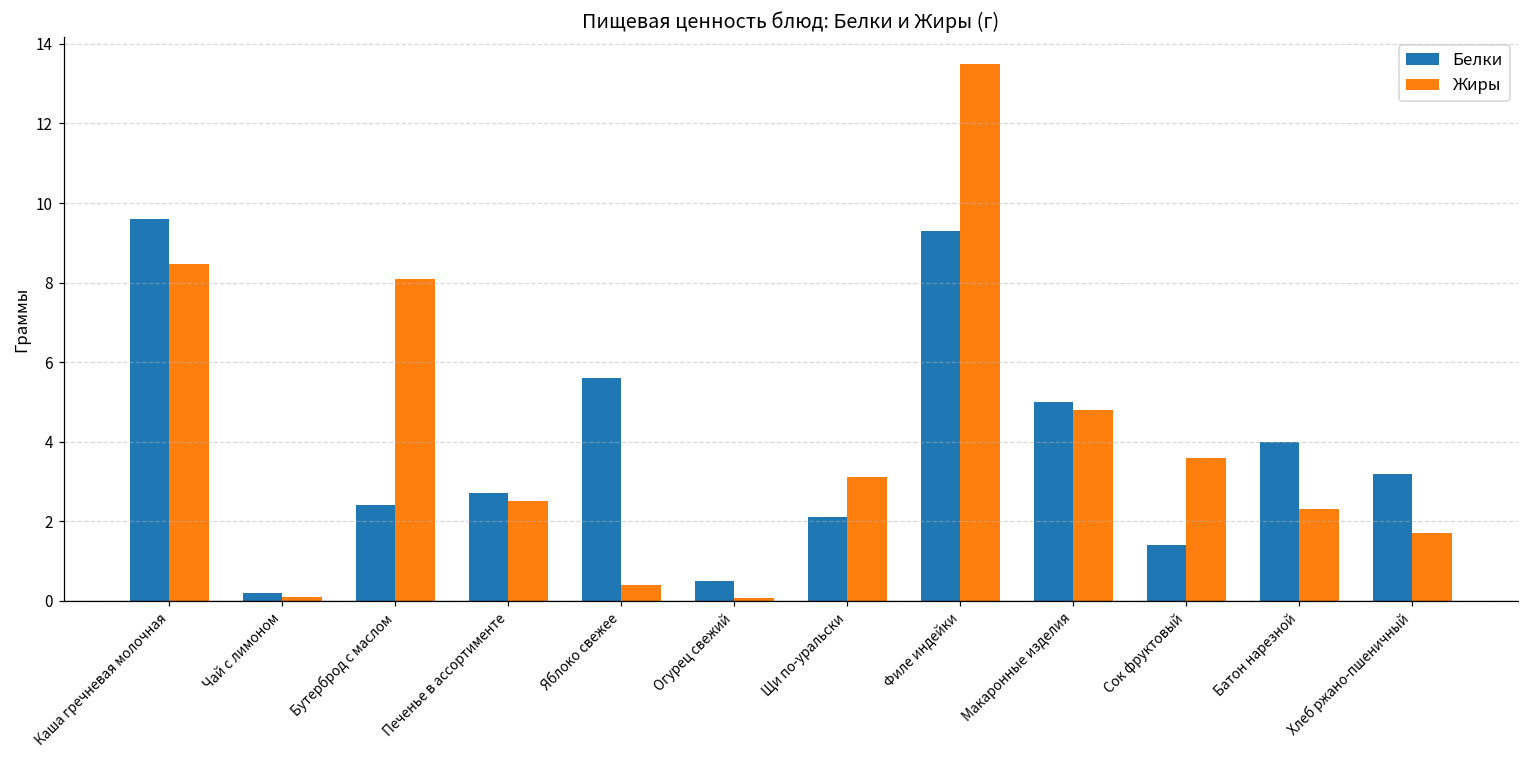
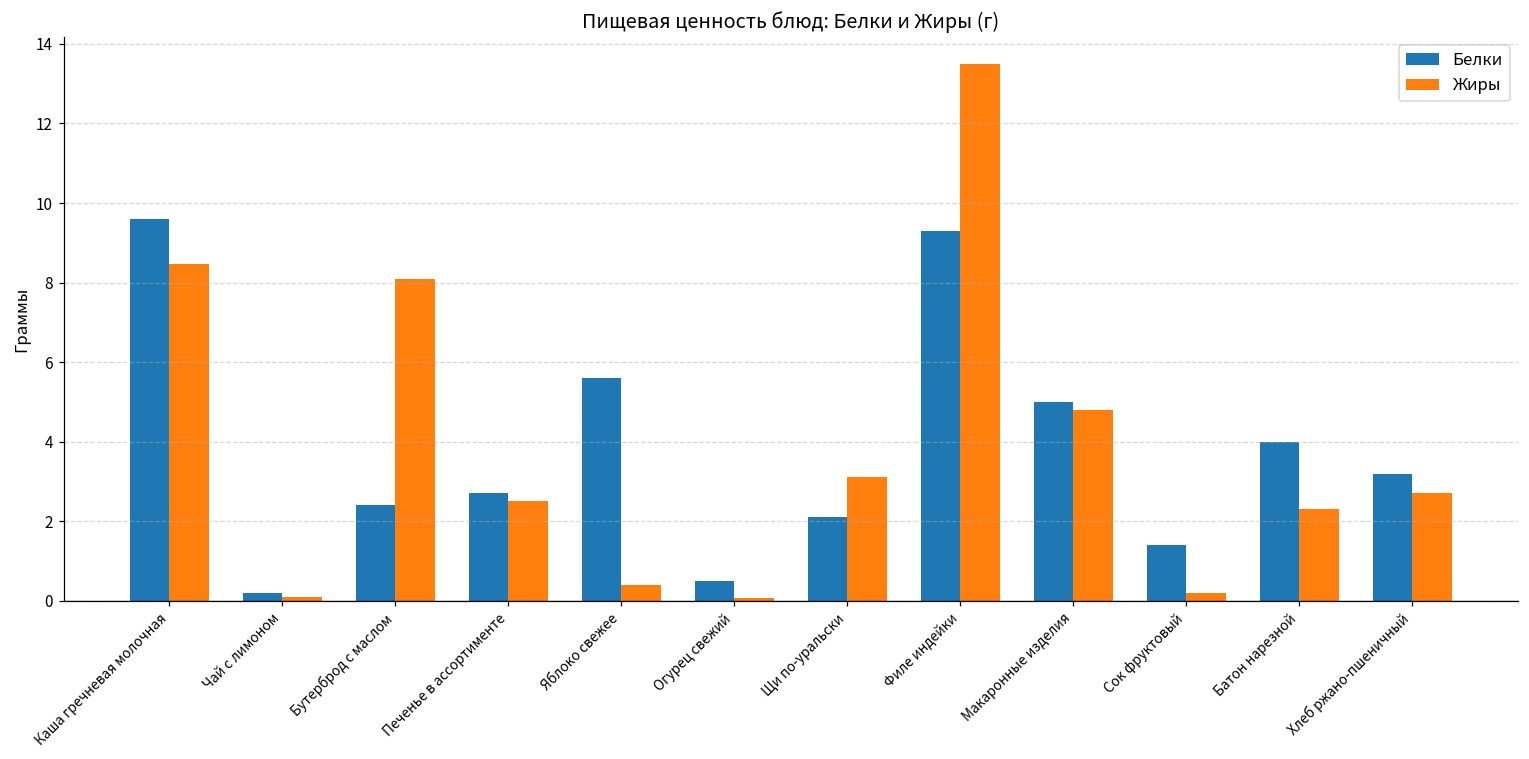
  {
    "Белки": {
      "Каша гречневая молочная": 9.6,
      "Чай с лимоном": 0.2,
      "Бутерброд с маслом": 2.4,
      "Печенье в ассортименте": 2.7,
      "Яблоко свежее": 5.6,
      "Огурец свежий": 0.5,
      "Щи по-уральски": 2.1,
      "Филе индейки": 9.3,
      "Макаронные изделия": 5.0,
      "Сок фруктовый": 1.4,
      "Батон нарезной": 4.0,
      "Хлеб ржано-пшеничный": 3.2
    },
    "Жиры": {
      "Каша гречневая молочная": 8.5,
      "Чай с лимоном": 0.1,
      "Бутерброд с маслом": 8.1,
      "Печенье в ассортименте": 2.5,
      "Яблоко свежее": 0.4,
      "Щи по-уральски": 3.1,
      "Филе индейки": 13.5,
      "Макаронные изделия": 4.8,
-     "Сок фруктовый": 3.6,
+     "Сок фруктовый": 0.2,
      "Батон нарезной": 2.3,
-     "Хлеб ржано-пшеничный": 1.7
+     "Хлеб ржано-пшеничный": 2.7
    }
  }
